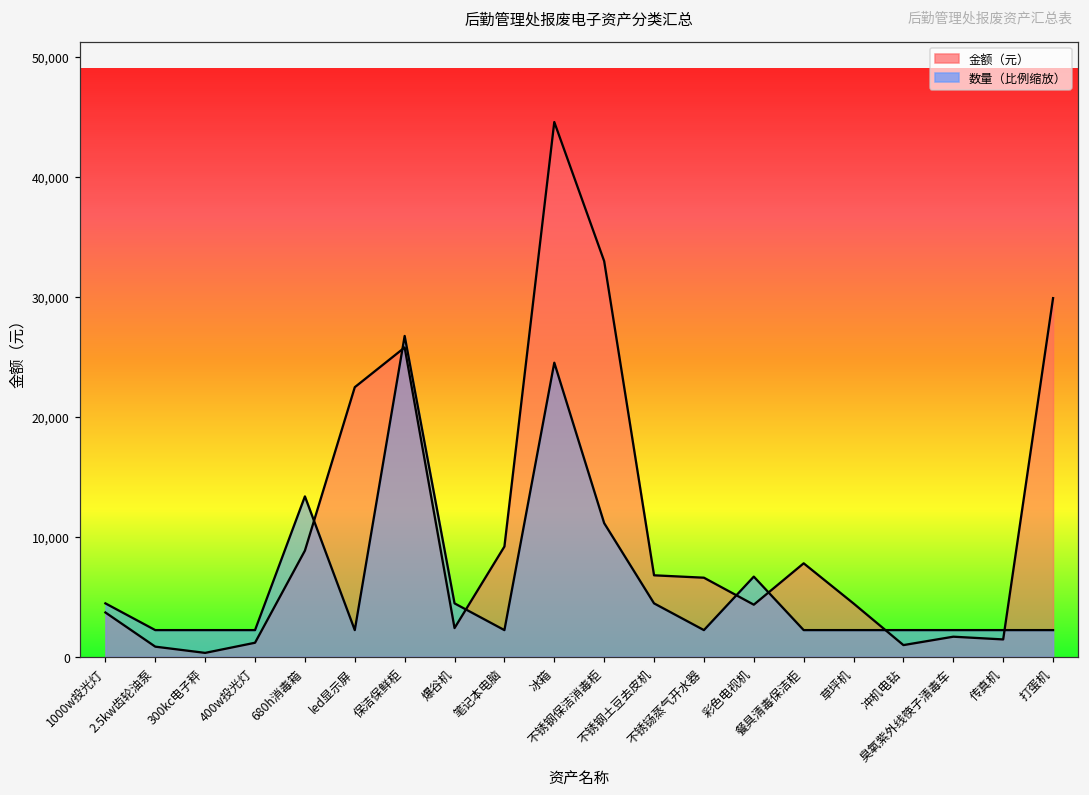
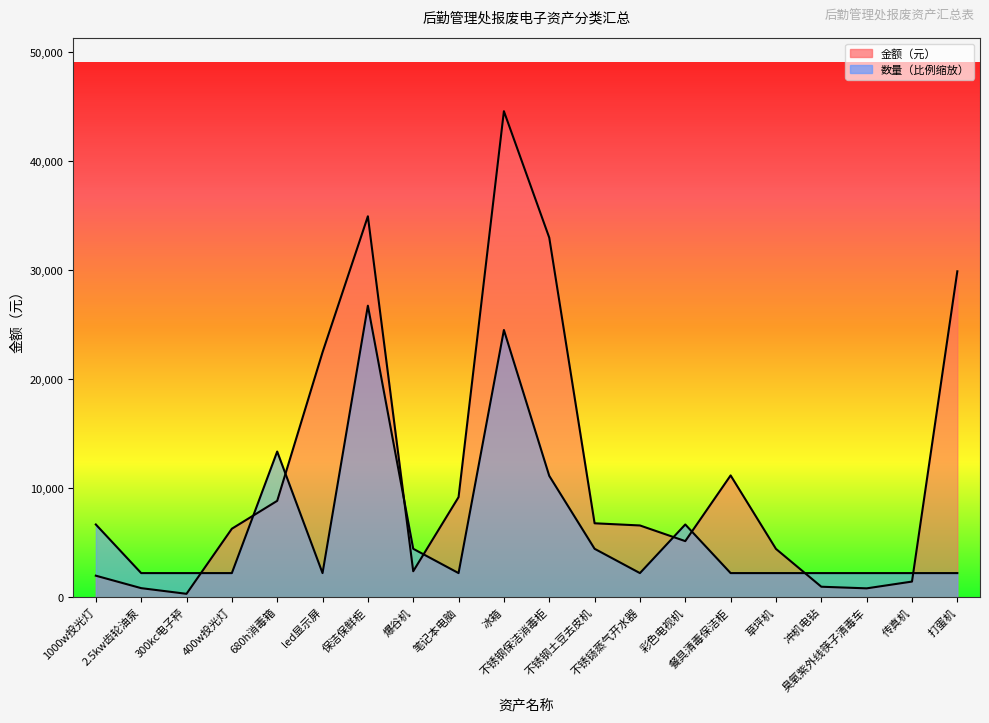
  {
    "金额（元）": {
-     "1000w投光灯": "3,700",
+     "1000w投光灯": "2,000",
      "2.5kw齿轮油泵": "900",
      "300kc电子秤": "300",
-     "400w投光灯": "1,200",
+     "400w投光灯": "6,300",
      "680h消毒箱": "8,900",
      "led显示屏": "22,500",
-     "保洁保鲜柜": "25,800",
+     "保洁保鲜柜": "35,000",
      "爆谷机": "2,400",
      "笔记本电脑": "9,200",
      "冰箱": "44,600",
      "不锈钢保洁消毒柜": "33,000",
      "不锈钢土豆去皮机": "6,800",
      "不锈铴蒸气开水器": "6,600",
-     "彩色电视机": "4,400",
-     "餐具清毒保洁柜": "7,800",
+     "彩色电视机": "5,200",
+     "餐具清毒保洁柜": "11,200",
      "草坪机": "4,500",
      "冲机电钻": "1,000",
-     "臭氧紫外线筷子清毒车": "1,700",
+     "臭氧紫外线筷子清毒车": "800",
      "传真机": "1,500",
      "打蛋机": "29,900"
    },
    "数量（比例缩放）": {
-     "1000w投光灯": "4,500",
+     "1000w投光灯": "6,700",
      "2.5kw齿轮油泵": "2,200",
      "300kc电子秤": "2,200",
      "400w投光灯": "2,200",
      "680h消毒箱": "13,400",
      "led显示屏": "2,200",
      "保洁保鲜柜": "26,800",
      "爆谷机": "4,500",
      "笔记本电脑": "2,200",
      "冰箱": "24,500",
      "不锈钢保洁消毒柜": "11,200",
      "不锈钢土豆去皮机": "4,500",
      "不锈铴蒸气开水器": "2,200",
      "彩色电视机": "6,700",
      "餐具清毒保洁柜": "2,200",
      "草坪机": "2,200",
      "冲机电钻": "2,200",
      "臭氧紫外线筷子清毒车": "2,200",
      "传真机": "2,200",
      "打蛋机": "2,200"
    }
  }
